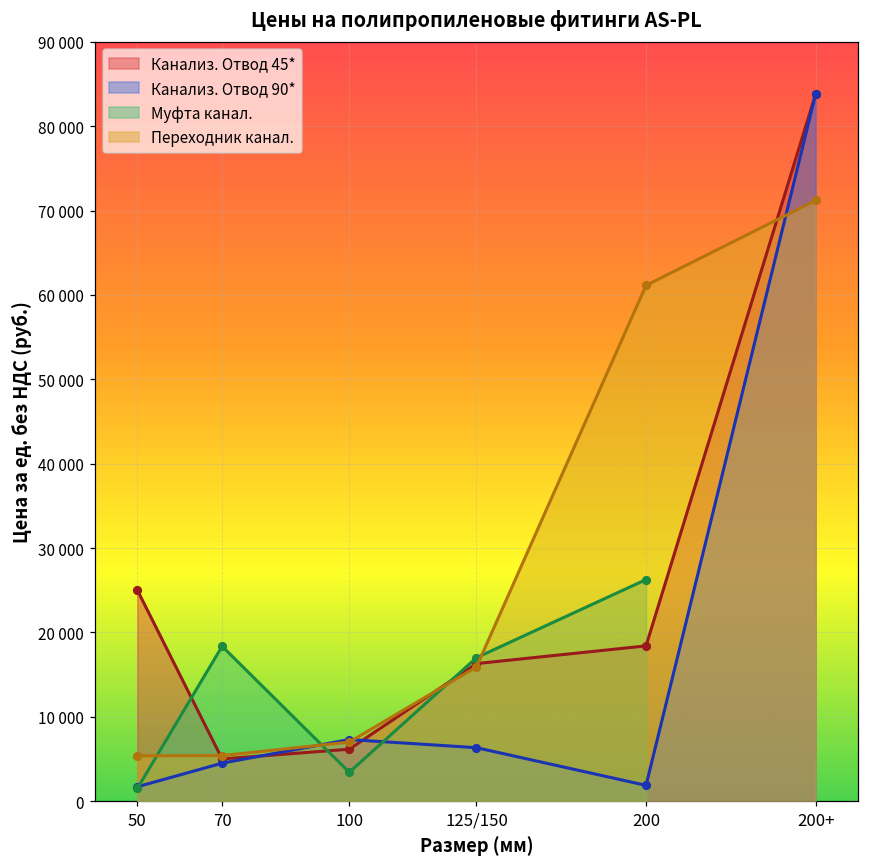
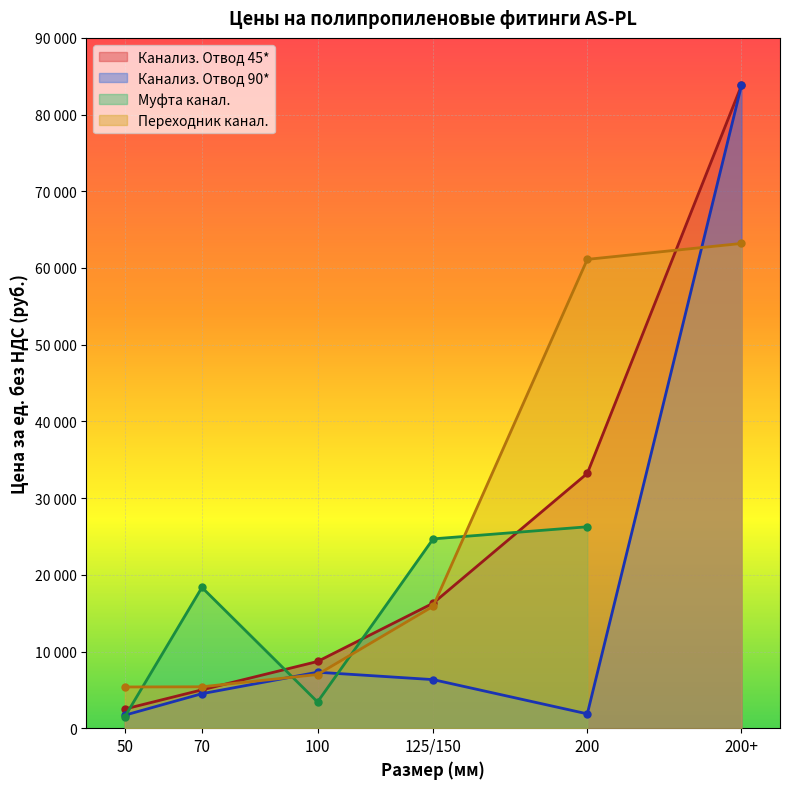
  {
    "Канализ. Отвод 45*": {
-     "50": 25000,
+     "50": 3000,
      "70": 5000,
-     "100": 6000,
+     "100": 9000,
      "125/150": 16000,
-     "200": 18000
+     "200": 33000
    },
    "Канализ. Отвод 90*": {
      "70": 5000,
      "125/150": 6000,
      "200": 2000
    },
    "Муфта канал.": {
      "70": 18000,
      "100": 3000,
-     "125/150": 17000,
+     "125/150": 25000,
      "200": 26000
    },
    "Переходник канал.": {
      "50": 5000,
      "70": 5000,
      "125/150": 16000,
      "200": 61000,
-     "200+": 71000
+     "200+": 63000
    }
  }
